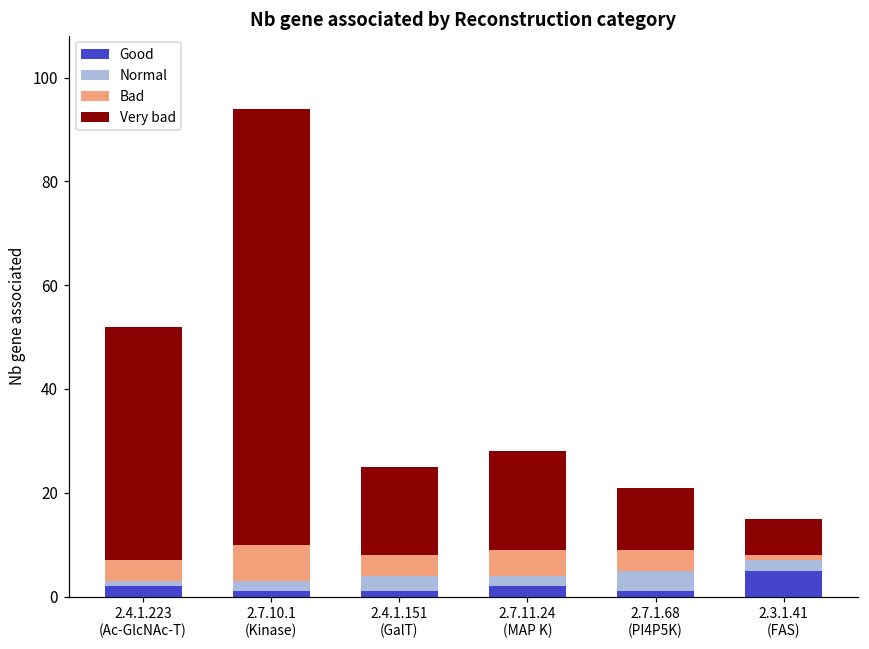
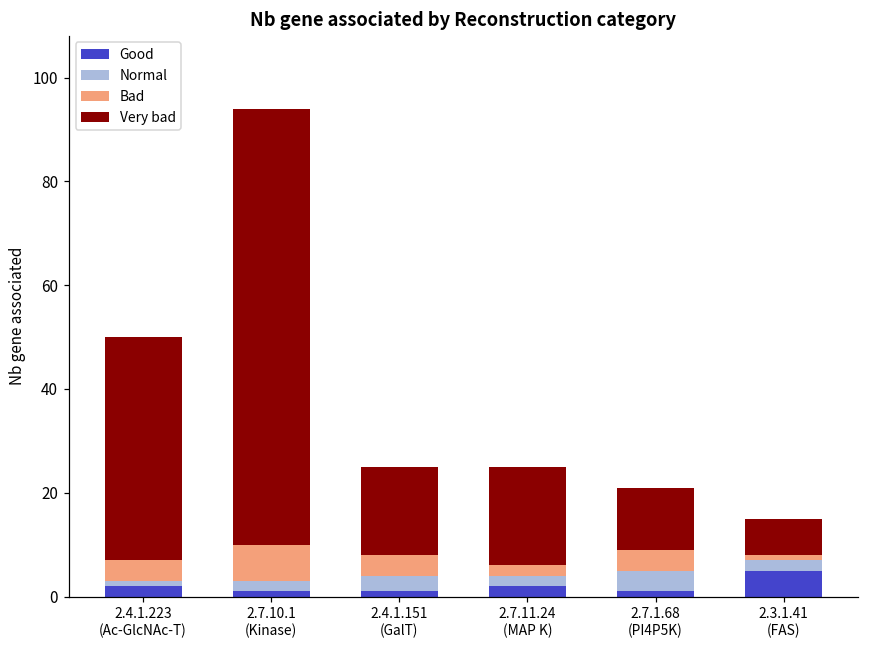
  {
    "Good": {
      "2.4.1.223 (Ac-GlcNAc-T)": 2,
      "2.7.10.1 (Kinase)": 1,
      "2.4.1.151 (GalT)": 1,
      "2.7.11.24 (MAP K)": 2,
      "2.7.1.68 (PI4P5K)": 1,
      "2.3.1.41 (FAS)": 5
    },
    "Bad": {
      "2.4.1.223 (Ac-GlcNAc-T)": 4,
      "2.7.10.1 (Kinase)": 7,
      "2.4.1.151 (GalT)": 4,
-     "2.7.11.24 (MAP K)": 5,
+     "2.7.11.24 (MAP K)": 2,
      "2.7.1.68 (PI4P5K)": 4,
      "2.3.1.41 (FAS)": 1
    },
    "Very bad": {
-     "2.4.1.223 (Ac-GlcNAc-T)": 45,
+     "2.4.1.223 (Ac-GlcNAc-T)": 43,
      "2.7.10.1 (Kinase)": 84,
      "2.4.1.151 (GalT)": 17,
      "2.7.11.24 (MAP K)": 19,
      "2.7.1.68 (PI4P5K)": 12,
      "2.3.1.41 (FAS)": 7
    }
  }
